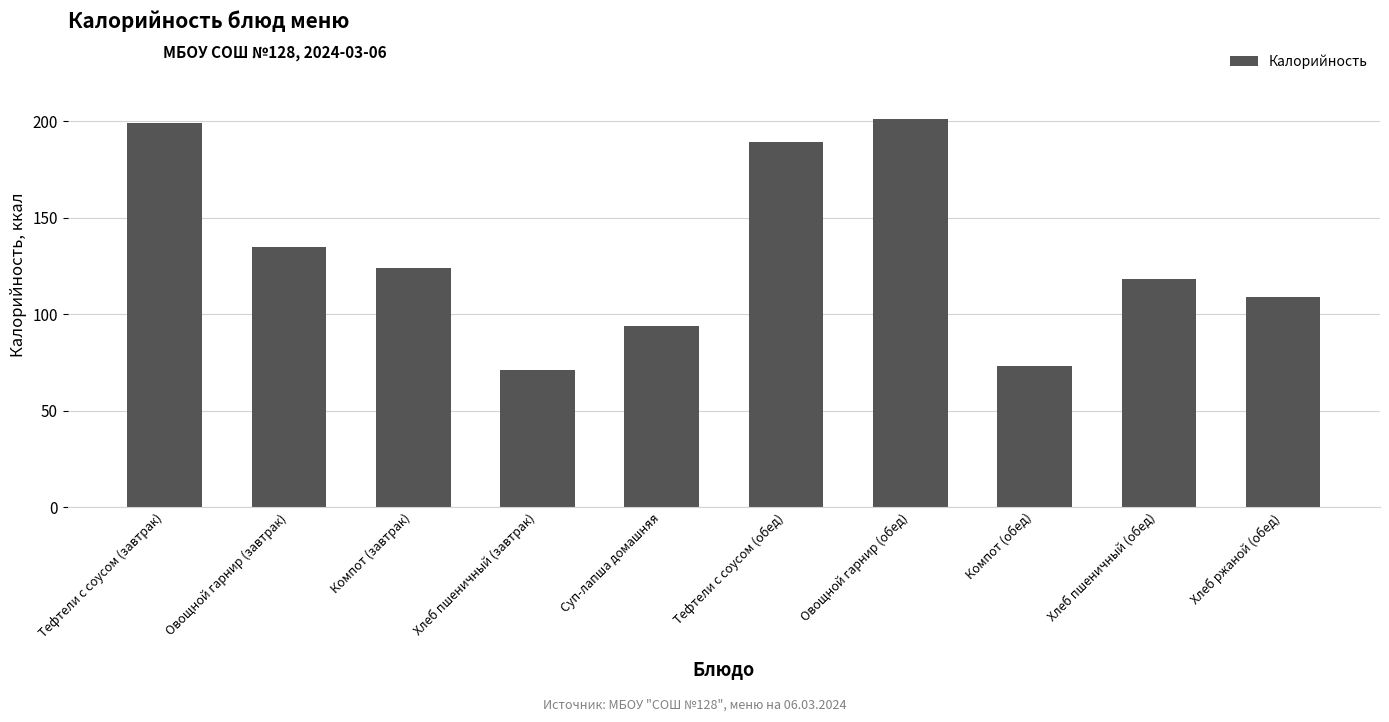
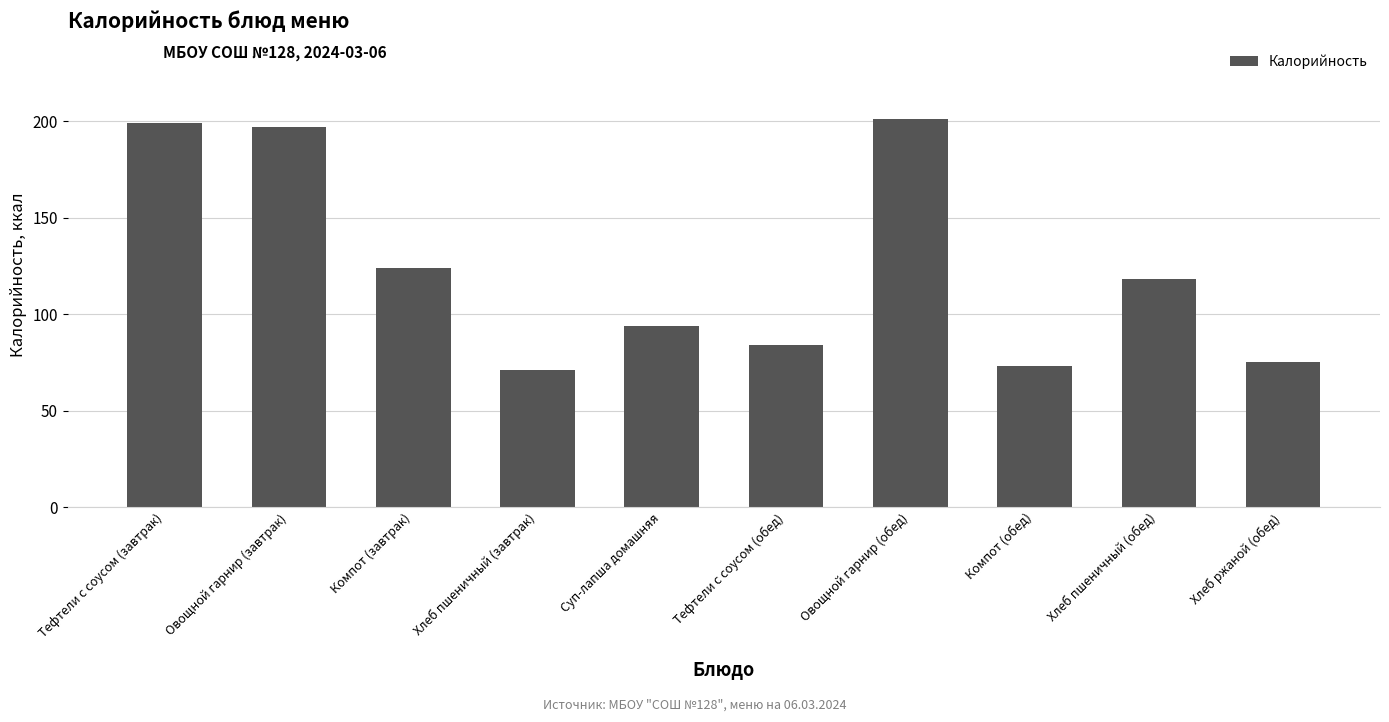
  {
    "Тефтели с соусом (завтрак)": 199,
-   "Овощной гарнир (завтрак)": 135,
+   "Овощной гарнир (завтрак)": 197,
    "Компот (завтрак)": 124,
    "Хлеб пшеничный (завтрак)": 71,
    "Суп-лапша домашняя": 94,
-   "Тефтели с соусом (обед)": 189,
+   "Тефтели с соусом (обед)": 84,
    "Овощной гарнир (обед)": 201,
    "Компот (обед)": 73,
    "Хлеб пшеничный (обед)": 118,
-   "Хлеб ржаной (обед)": 109
+   "Хлеб ржаной (обед)": 75
  }
